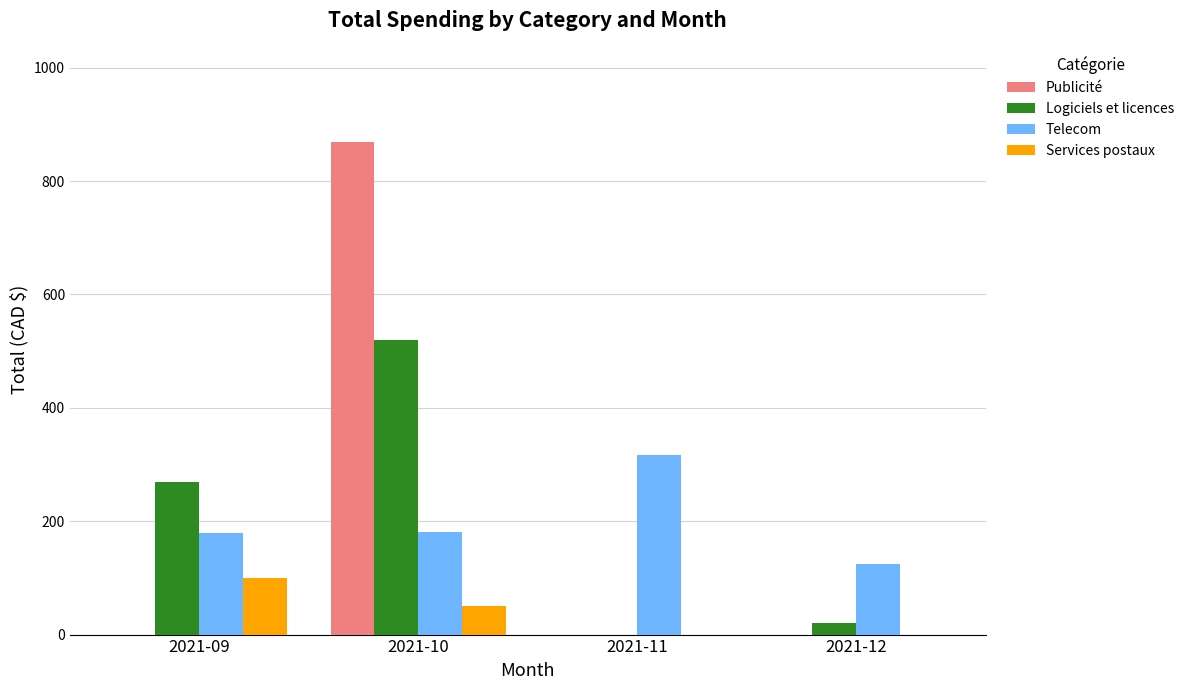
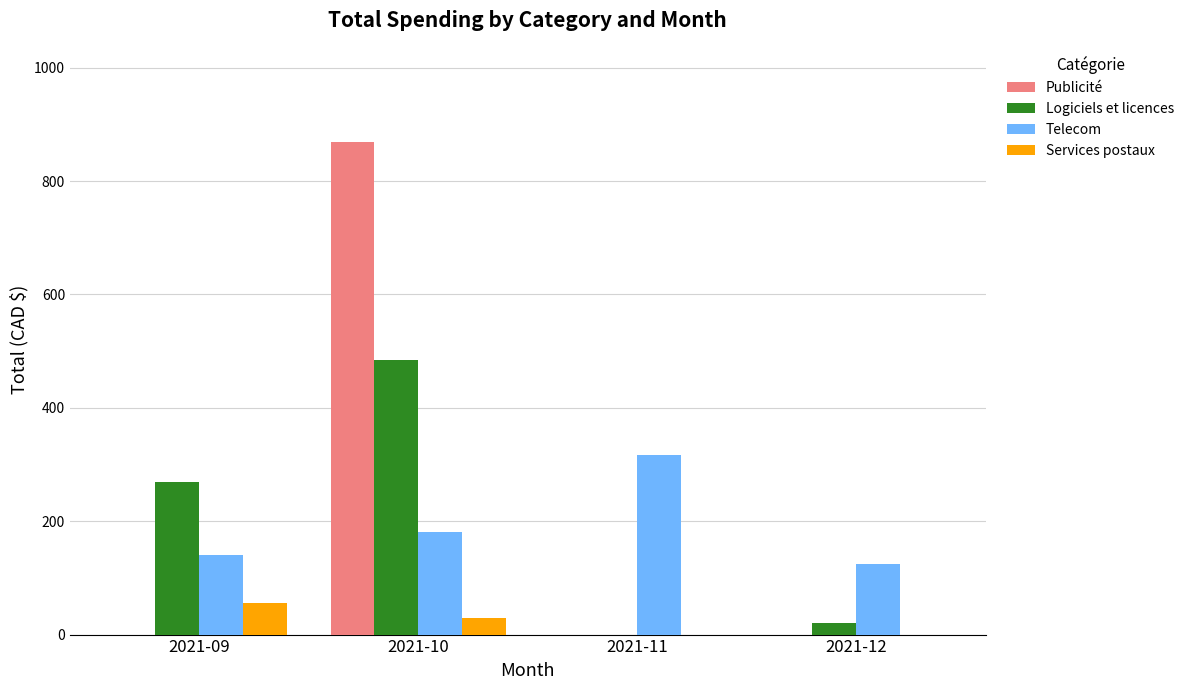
  {
    "Publicité": {
      "2021-09": 0,
      "2021-10": 870,
      "2021-11": 0,
      "2021-12": 0
    },
    "Logiciels et licences": {
      "2021-09": 270,
-     "2021-10": 520,
+     "2021-10": 480,
      "2021-11": 0,
      "2021-12": 20
    },
    "Telecom": {
-     "2021-09": 180,
+     "2021-09": 140,
      "2021-10": 180,
      "2021-11": 320,
      "2021-12": 120
    },
    "Services postaux": {
-     "2021-09": 100,
-     "2021-10": 50,
+     "2021-09": 60,
+     "2021-10": 30,
      "2021-11": 0,
      "2021-12": 0
    }
  }
